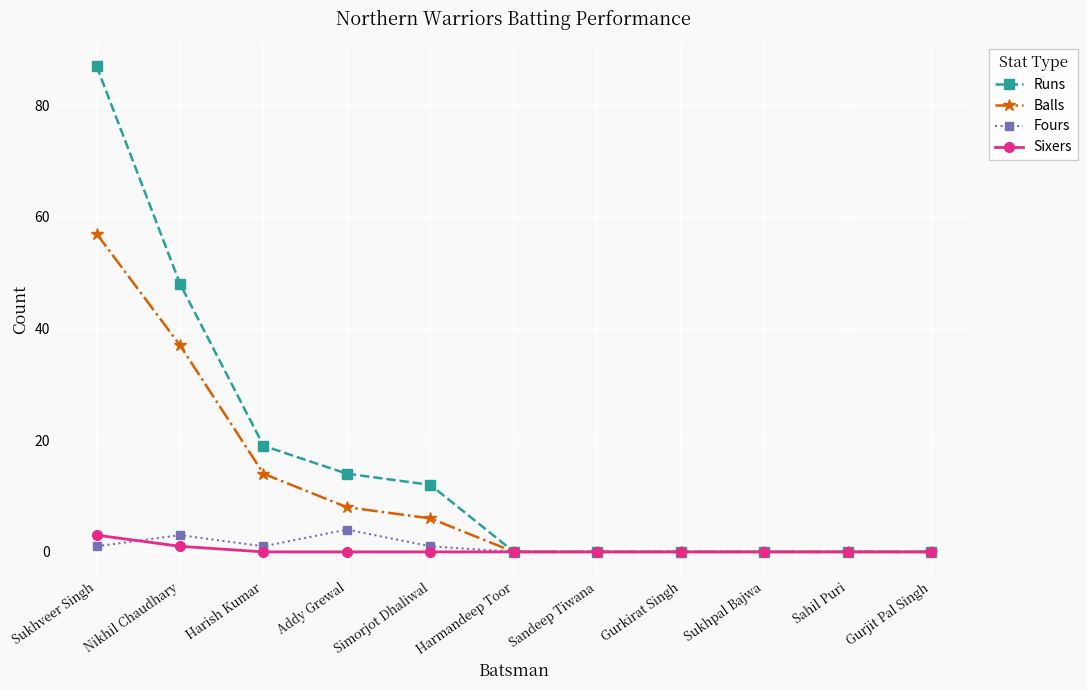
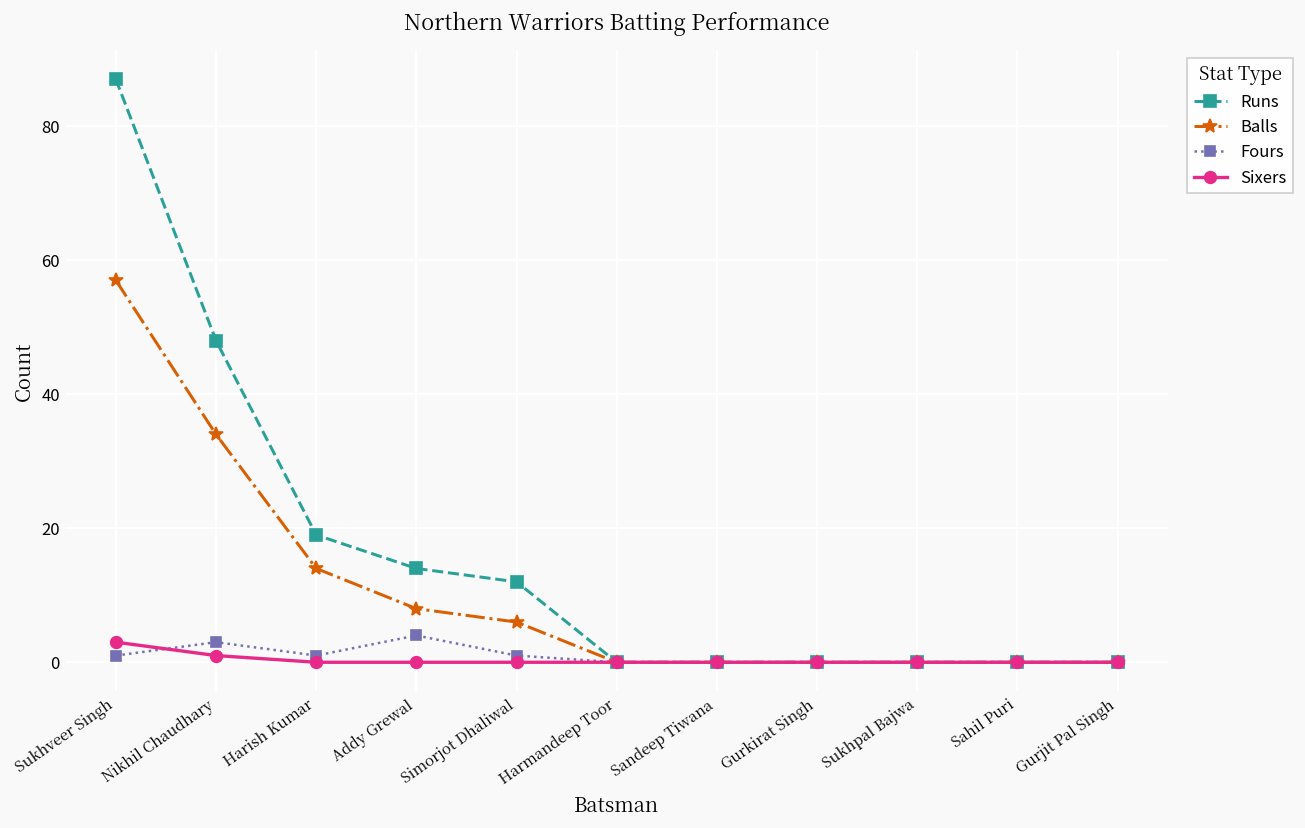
  {
    "Runs": {
      "Sukhveer Singh": 87,
      "Nikhil Chaudhary": 48,
      "Harish Kumar": 19,
      "Addy Grewal": 14,
      "Simorjot Dhaliwal": 12
    },
    "Balls": {
      "Sukhveer Singh": 57,
-     "Nikhil Chaudhary": 37,
+     "Nikhil Chaudhary": 34,
      "Harish Kumar": 14,
      "Addy Grewal": 8,
      "Simorjot Dhaliwal": 6
    },
    "Fours": {
      "Sukhveer Singh": 1,
      "Nikhil Chaudhary": 3,
      "Harish Kumar": 1,
      "Addy Grewal": 4,
      "Simorjot Dhaliwal": 1
    },
    "Sixers": {
      "Sukhveer Singh": 3,
      "Nikhil Chaudhary": 1,
      "Harish Kumar": 0,
      "Addy Grewal": 0,
      "Simorjot Dhaliwal": 0
    }
  }
